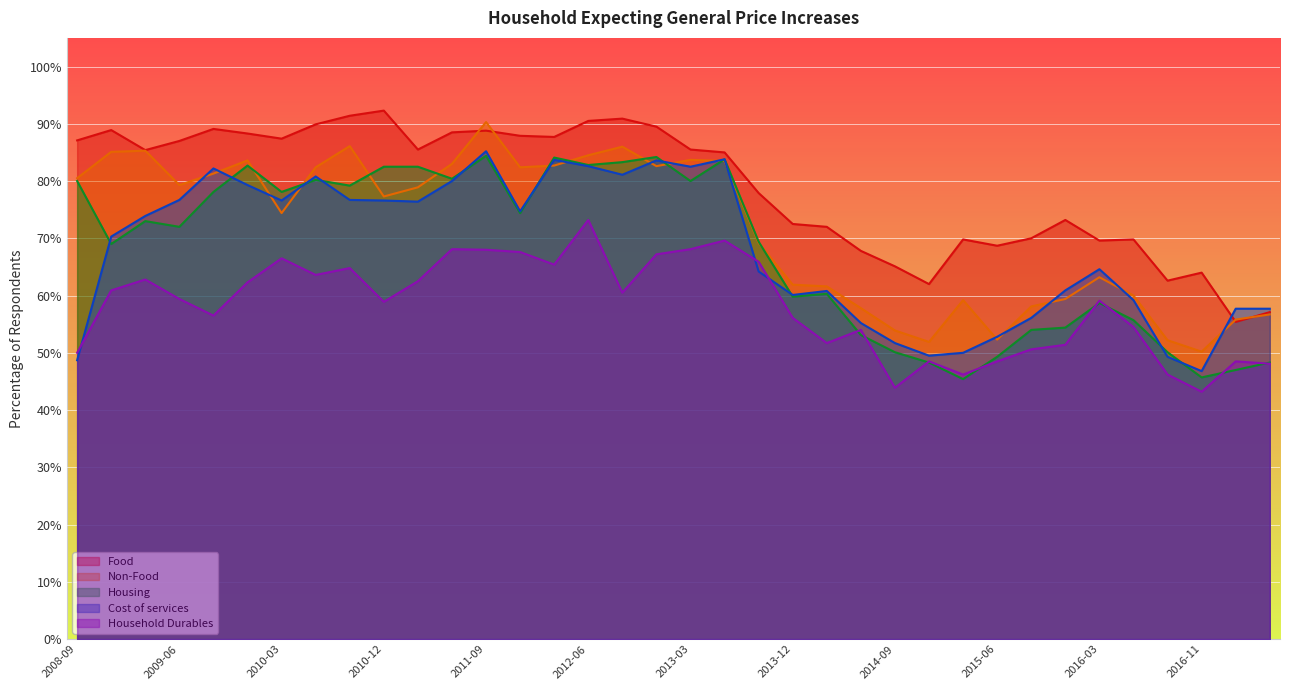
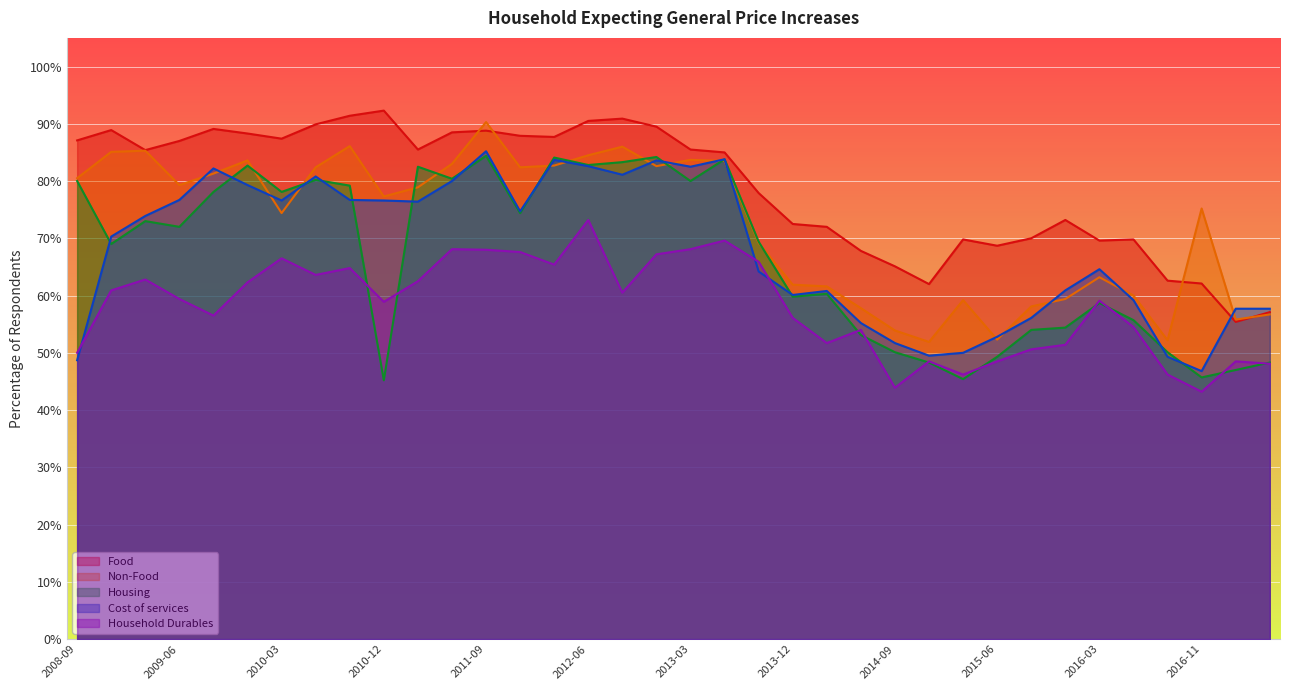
  {
    "Food": {
      "2008-09": "87%",
      "2009-06": "87%",
      "2010-03": "87%",
      "2010-12": "92%",
      "2011-09": "89%",
      "2012-06": "91%",
      "2013-03": "86%",
      "2013-12": "73%",
      "2014-09": "65%",
      "2015-06": "69%",
      "2016-03": "70%",
-     "2016-11": "64%"
+     "2016-11": "62%"
    },
    "Non-Food": {
      "2008-09": "81%",
      "2009-06": "79%",
      "2010-03": "74%",
      "2010-12": "77%",
      "2011-09": "90%",
      "2012-06": "85%",
      "2013-03": "84%",
      "2013-12": "62%",
      "2014-09": "54%",
      "2015-06": "52%",
      "2016-03": "63%",
-     "2016-11": "50%"
+     "2016-11": "75%"
    },
    "Housing": {
      "2008-09": "80%",
      "2009-06": "72%",
      "2010-03": "78%",
-     "2010-12": "83%",
+     "2010-12": "45%",
      "2011-09": "84%",
      "2013-03": "80%",
      "2014-09": "50%",
      "2015-06": "49%",
      "2016-11": "46%"
    },
    "Cost of services": {
      "2008-09": "49%",
      "2009-06": "77%",
      "2010-03": "77%",
      "2010-12": "77%",
      "2011-09": "85%",
      "2013-03": "83%",
      "2014-09": "52%",
      "2015-06": "53%",
      "2016-03": "65%",
      "2016-11": "47%"
    },
    "Household Durables": {
      "2008-09": "50%",
      "2009-06": "59%",
      "2010-03": "67%",
      "2010-12": "59%",
      "2011-09": "68%",
      "2012-06": "73%",
      "2013-03": "68%",
      "2013-12": "56%",
      "2014-09": "44%",
      "2015-06": "49%",
      "2016-11": "43%"
    }
  }
